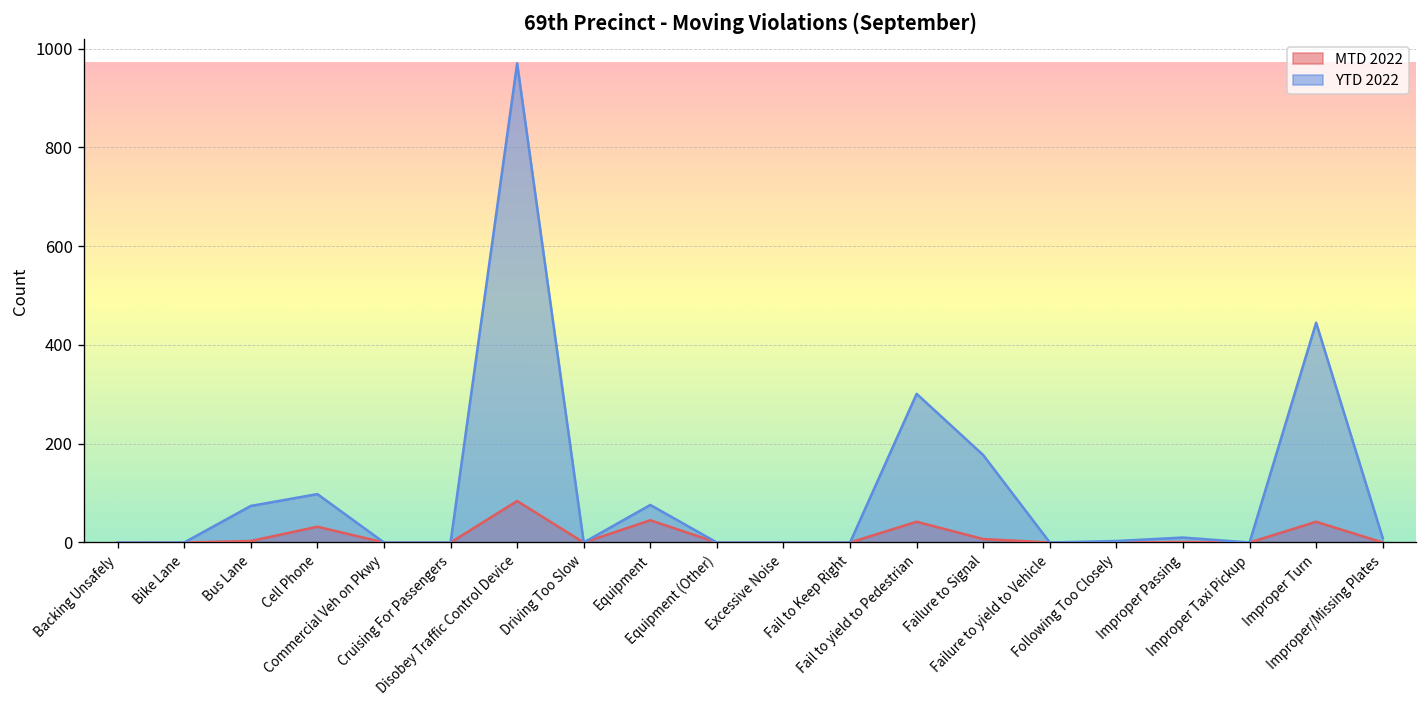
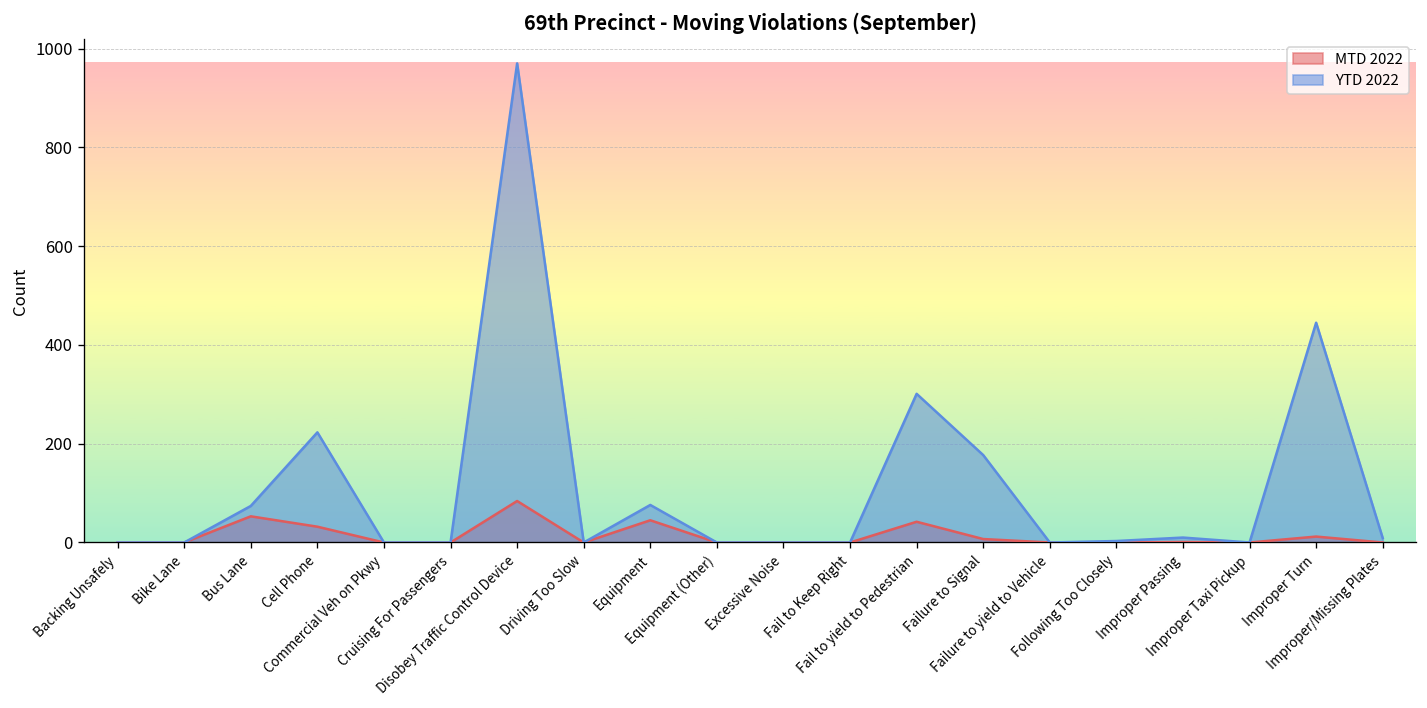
  {
    "MTD 2022": {
-     "Bus Lane": 0,
+     "Bus Lane": 50,
      "Cell Phone": 30,
      "Disobey Traffic Control Device": 80,
      "Equipment": 50,
      "Fail to yield to Pedestrian": 40,
      "Failure to Signal": 10,
      "Improper Passing": 0,
-     "Improper Turn": 40,
+     "Improper Turn": 10,
      "Improper/Missing Plates": 0
    },
    "YTD 2022": {
      "Bus Lane": 70,
-     "Cell Phone": 100,
+     "Cell Phone": 220,
      "Disobey Traffic Control Device": 970,
      "Equipment": 80,
      "Fail to yield to Pedestrian": 300,
      "Failure to Signal": 180,
      "Improper Passing": 10,
      "Improper Turn": 450,
      "Improper/Missing Plates": 10
    }
  }
